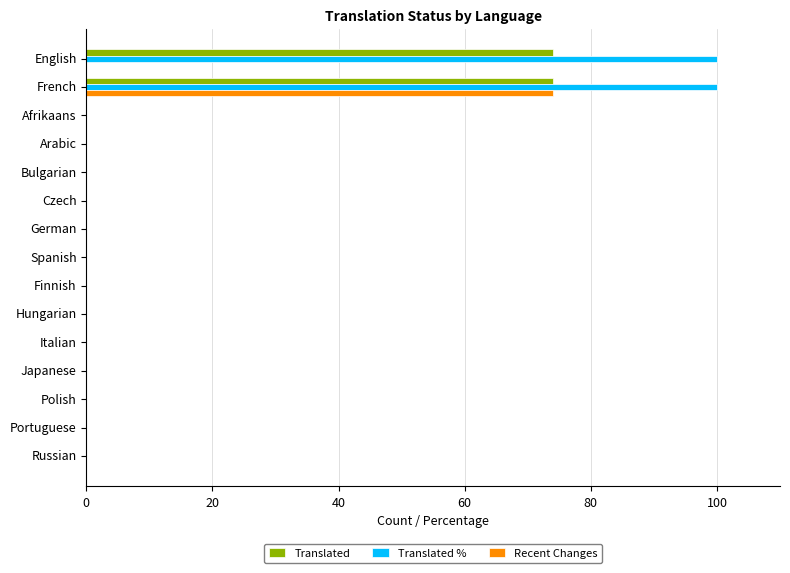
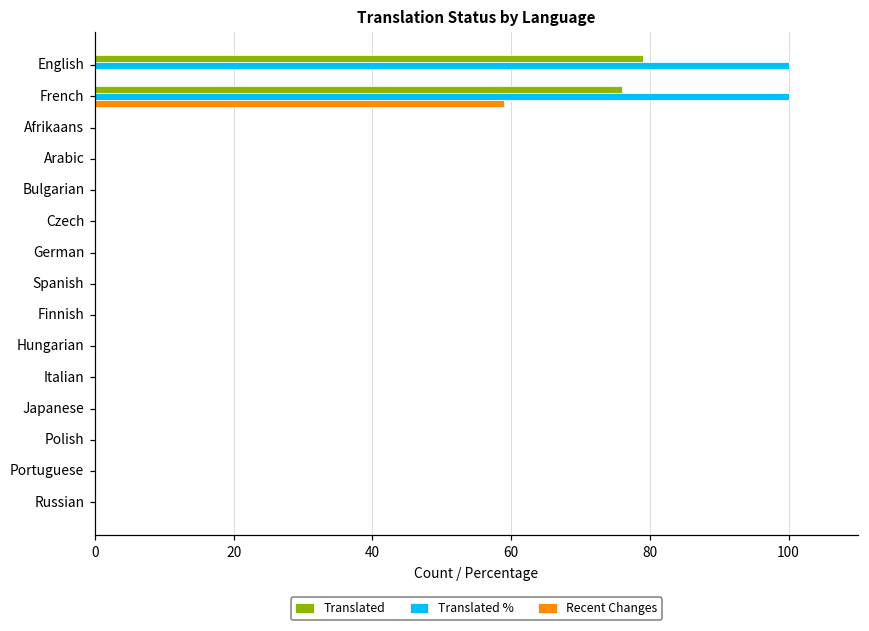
  {
    "Translated": {
-     "English": 74,
-     "French": 74,
+     "English": 79,
+     "French": 76,
      "Afrikaans": 0,
      "Arabic": 0,
      "Bulgarian": 0,
      "Czech": 0,
      "German": 0,
      "Spanish": 0,
      "Finnish": 0,
      "Hungarian": 0,
      "Italian": 0,
      "Japanese": 0,
      "Polish": 0,
      "Portuguese": 0,
      "Russian": 0
    },
    "Translated %": {
      "English": 100,
      "French": 100,
      "Afrikaans": 0,
      "Arabic": 0,
      "Bulgarian": 0,
      "Czech": 0,
      "German": 0,
      "Spanish": 0,
      "Finnish": 0,
      "Hungarian": 0,
      "Italian": 0,
      "Japanese": 0,
      "Polish": 0,
      "Portuguese": 0,
      "Russian": 0
    },
    "Recent Changes": {
      "English": 0,
-     "French": 74,
+     "French": 59,
      "Afrikaans": 0,
      "Arabic": 0,
      "Bulgarian": 0,
      "Czech": 0,
      "German": 0,
      "Spanish": 0,
      "Finnish": 0,
      "Hungarian": 0,
      "Italian": 0,
      "Japanese": 0,
      "Polish": 0,
      "Portuguese": 0,
      "Russian": 0
    }
  }
